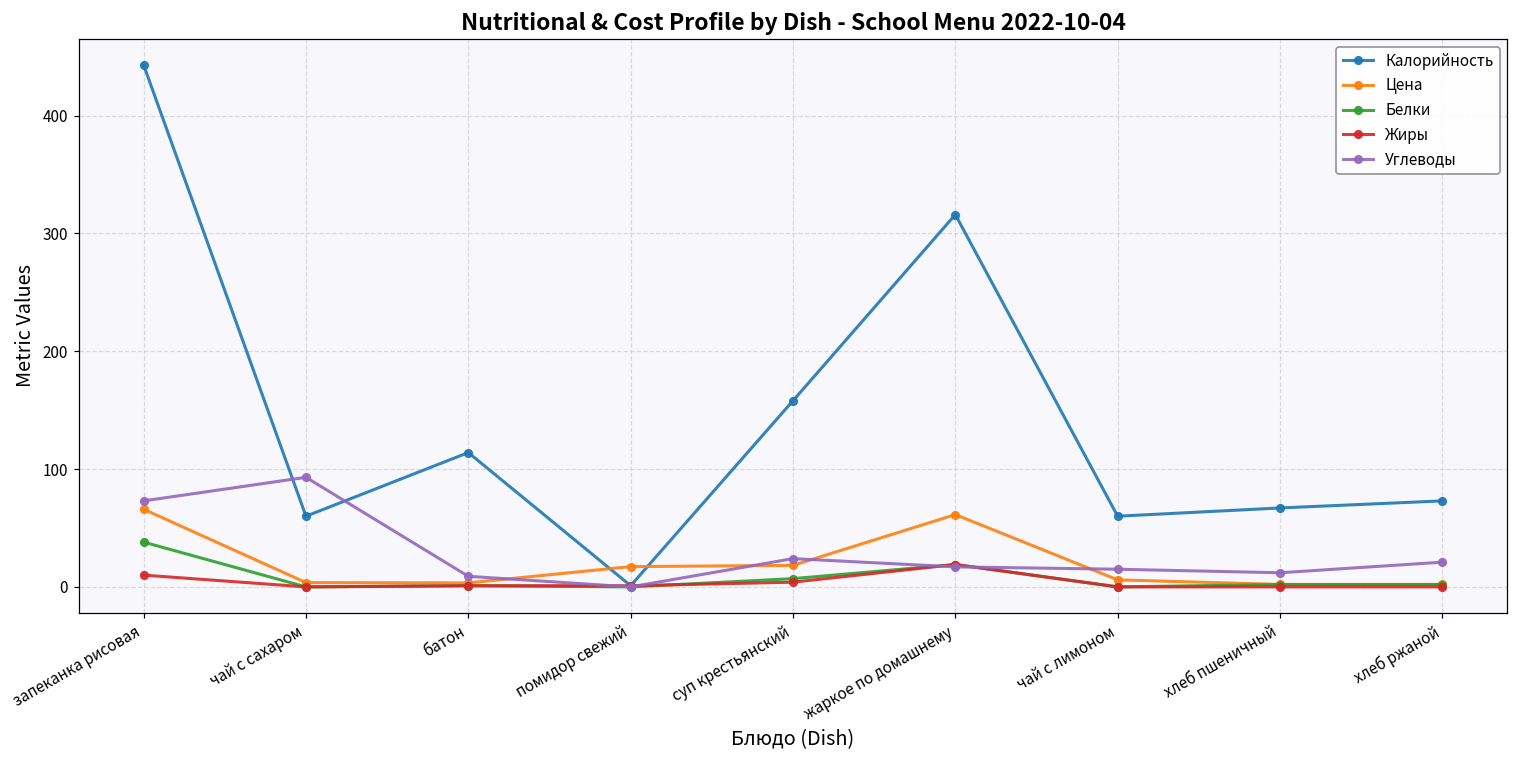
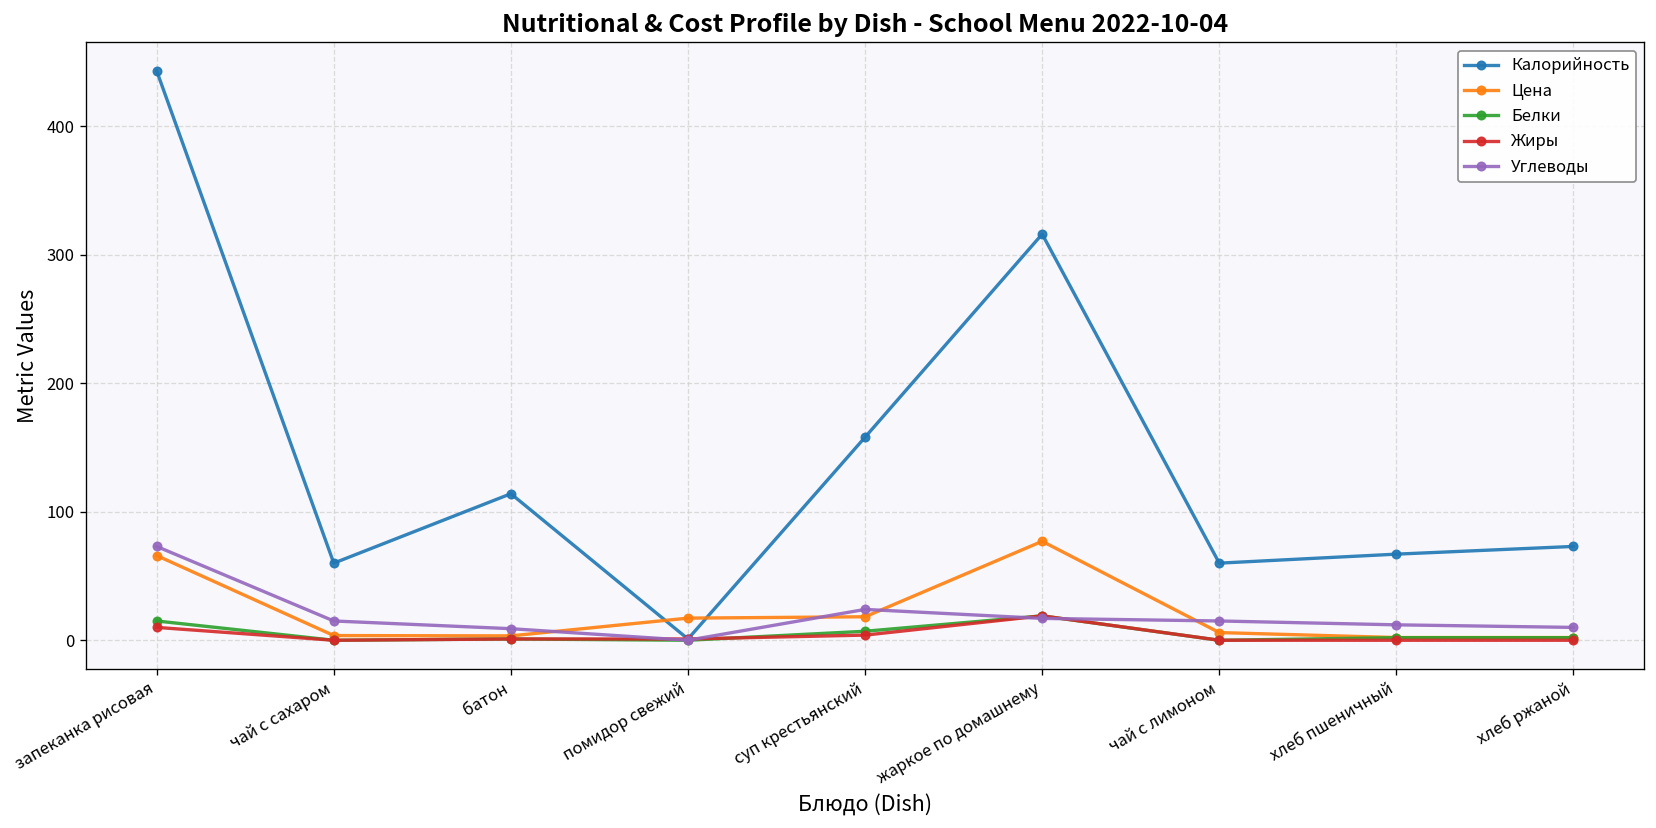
  {
    "Калорийность": {
      "запеканка рисовая": 443,
      "чай с сахаром": 60,
      "батон": 114,
      "суп крестьянский": 158,
      "жаркое по домашнему": 316,
      "чай с лимоном": 60,
      "хлеб пшеничный": 67,
      "хлеб ржаной": 73
    },
    "Цена": {
      "запеканка рисовая": 66,
      "чай с сахаром": 4,
      "батон": 3,
      "помидор свежий": 17,
      "суп крестьянский": 18,
-     "жаркое по домашнему": 61,
+     "жаркое по домашнему": 77,
      "чай с лимоном": 6
    },
    "Белки": {
-     "запеканка рисовая": 38,
+     "запеканка рисовая": 15,
      "суп крестьянский": 7
    },
    "Жиры": {
      "запеканка рисовая": 10,
      "суп крестьянский": 4
    },
    "Углеводы": {
      "запеканка рисовая": 73,
-     "чай с сахаром": 93,
+     "чай с сахаром": 15,
      "батон": 9,
      "суп крестьянский": 24,
      "чай с лимоном": 15,
      "хлеб пшеничный": 12,
-     "хлеб ржаной": 21
+     "хлеб ржаной": 10
    }
  }
